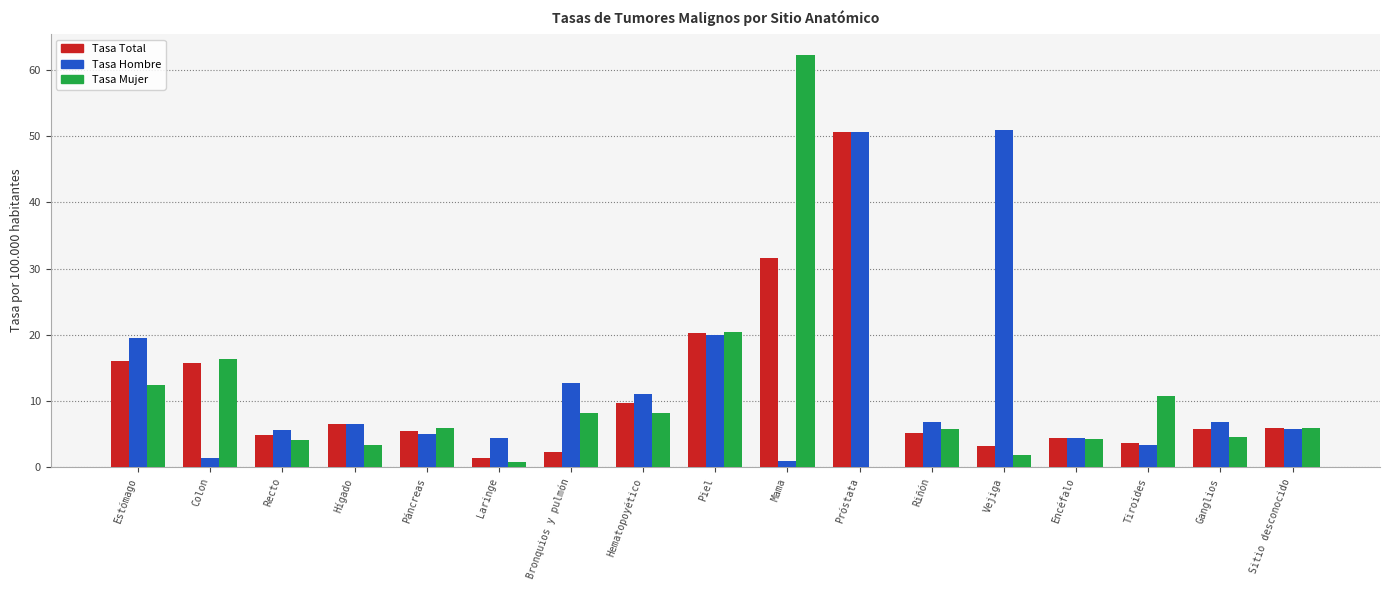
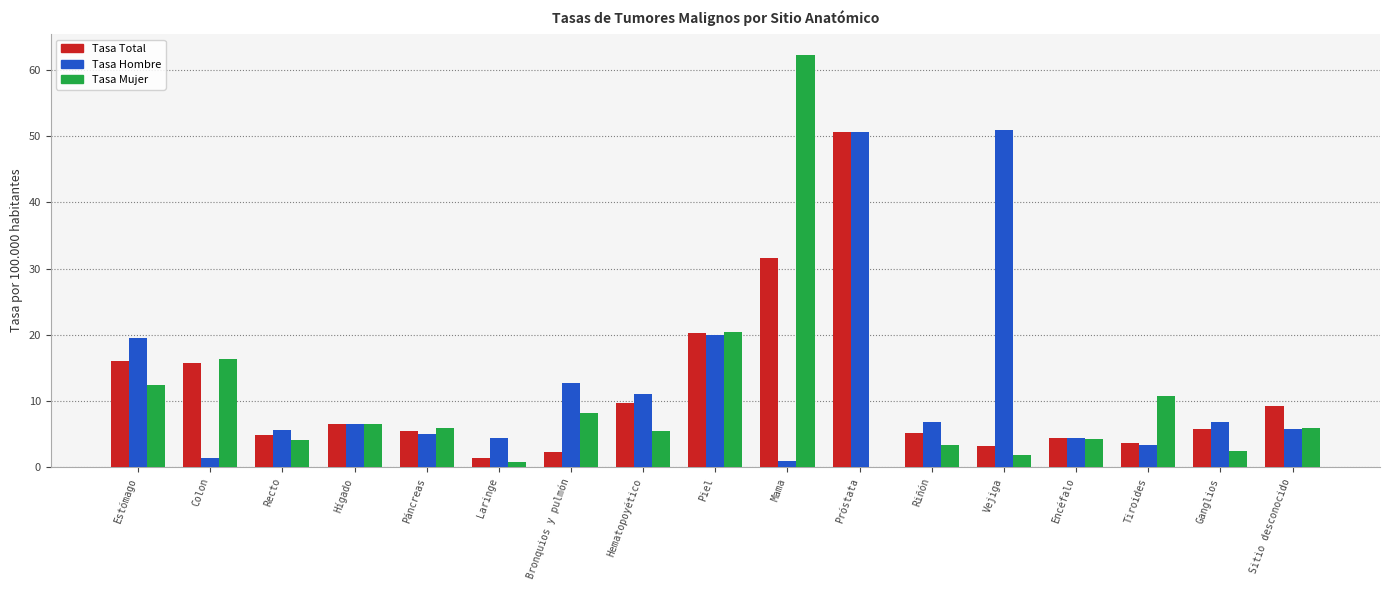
  {
    "Tasa Total": {
      "Estómago": 16,
      "Colon": 16,
      "Recto": 5,
      "Hígado": 7,
      "Páncreas": 5,
      "Laringe": 1,
      "Bronquios y pulmón": 2,
      "Hematopoyético": 10,
      "Piel": 20,
      "Mama": 32,
      "Próstata": 51,
      "Riñón": 5,
      "Vejiga": 3,
      "Encéfalo": 4,
      "Tiroides": 4,
      "Ganglios": 6,
-     "Sitio desconocido": 6
+     "Sitio desconocido": 9
    },
    "Tasa Hombre": {
      "Estómago": 20,
      "Colon": 1,
      "Recto": 6,
      "Hígado": 7,
      "Páncreas": 5,
      "Laringe": 4,
      "Bronquios y pulmón": 13,
      "Hematopoyético": 11,
      "Piel": 20,
      "Mama": 1,
      "Próstata": 51,
      "Riñón": 7,
      "Vejiga": 51,
      "Encéfalo": 4,
      "Tiroides": 3,
      "Ganglios": 7,
      "Sitio desconocido": 6
    },
    "Tasa Mujer": {
      "Estómago": 12,
      "Colon": 16,
      "Recto": 4,
-     "Hígado": 3,
+     "Hígado": 7,
      "Páncreas": 6,
      "Laringe": 1,
      "Bronquios y pulmón": 8,
-     "Hematopoyético": 8,
+     "Hematopoyético": 5,
      "Piel": 20,
      "Mama": 62,
      "Próstata": 0,
-     "Riñón": 6,
+     "Riñón": 3,
      "Vejiga": 2,
      "Encéfalo": 4,
      "Tiroides": 11,
-     "Ganglios": 5,
+     "Ganglios": 2,
      "Sitio desconocido": 6
    }
  }
